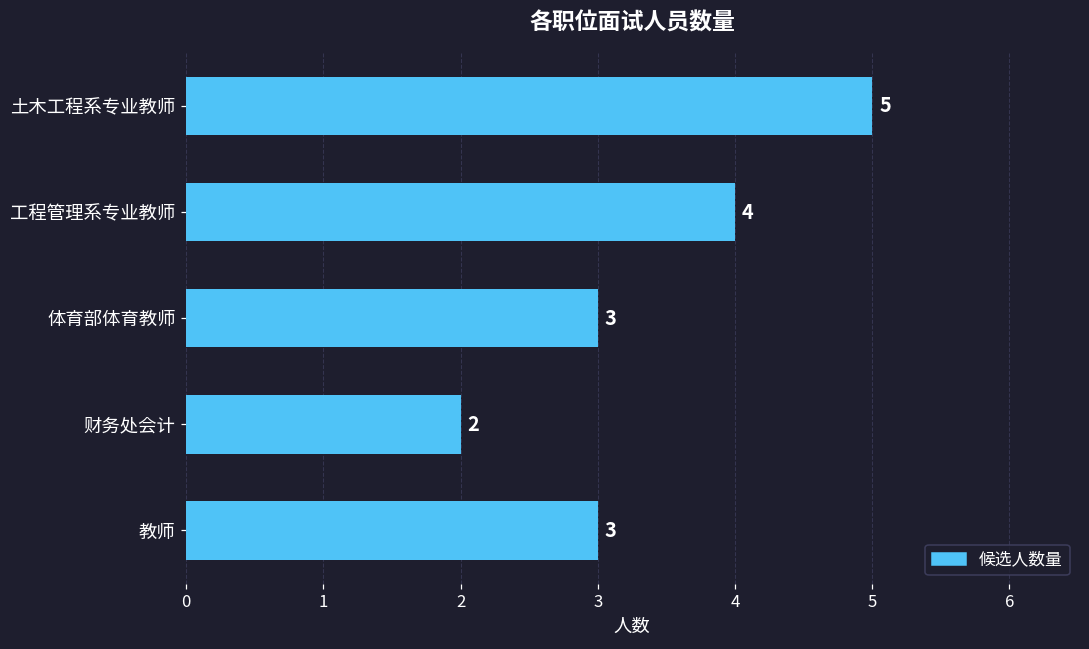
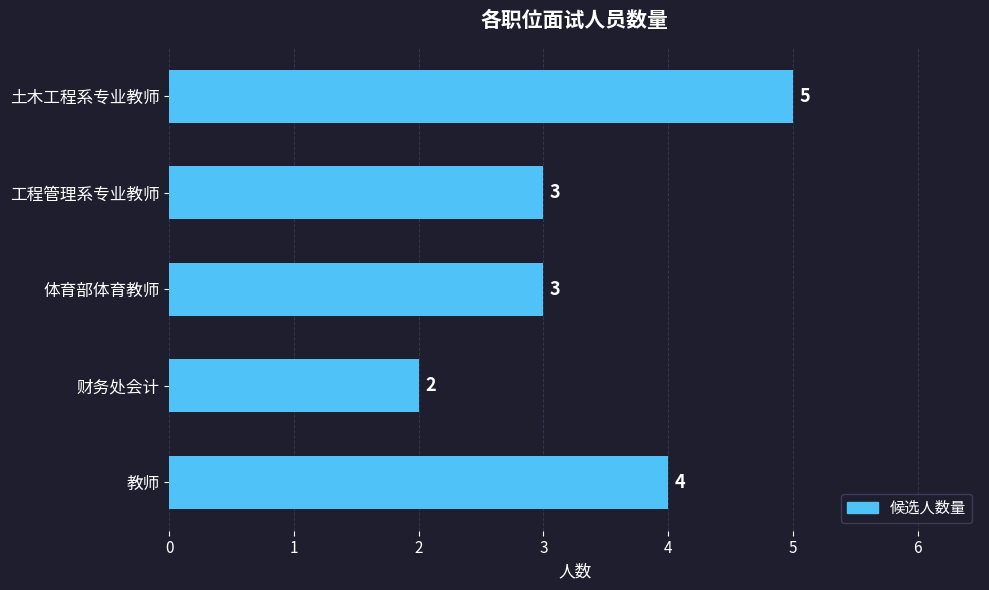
  {
    "土木工程系专业教师": 5,
-   "工程管理系专业教师": 4,
+   "工程管理系专业教师": 3,
    "体育部体育教师": 3,
    "财务处会计": 2,
-   "教师": 3
+   "教师": 4
  }
